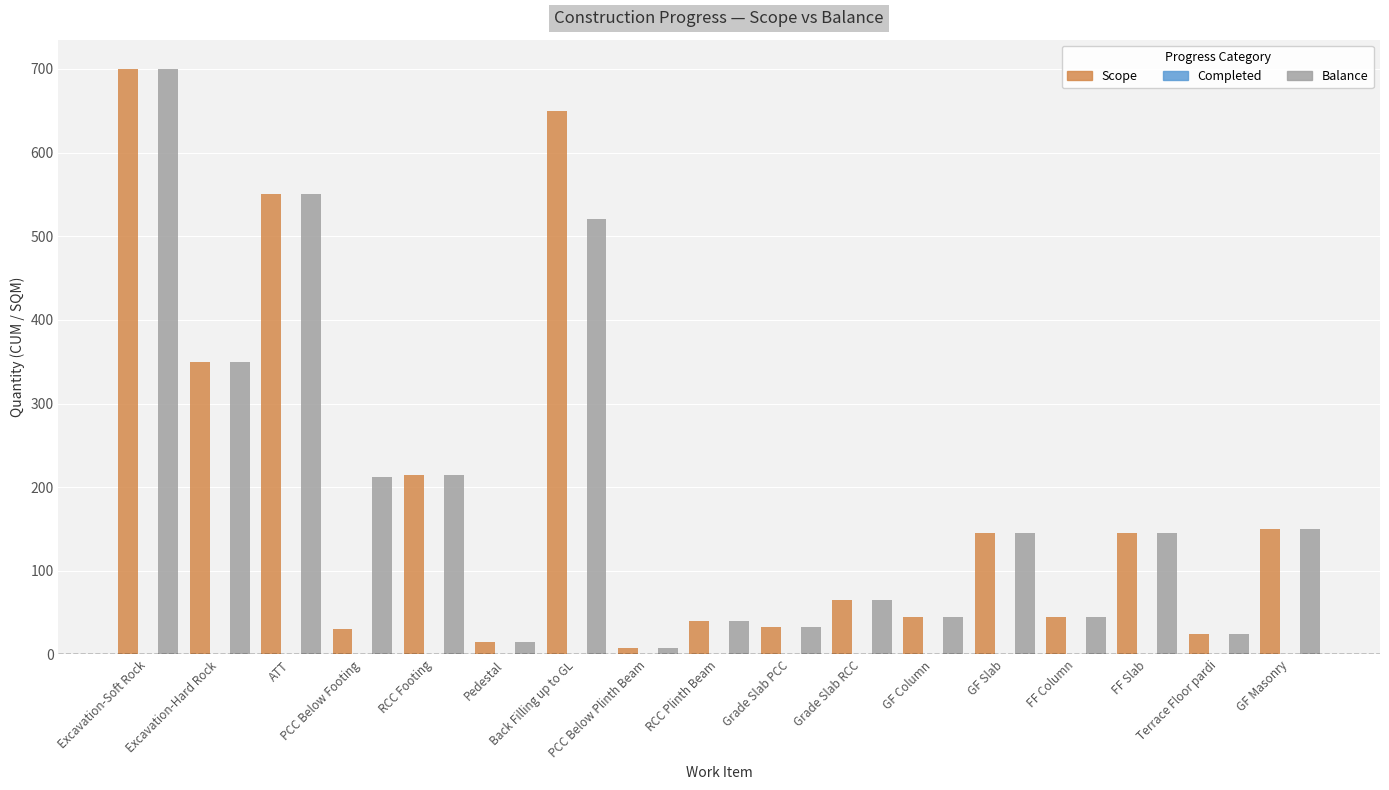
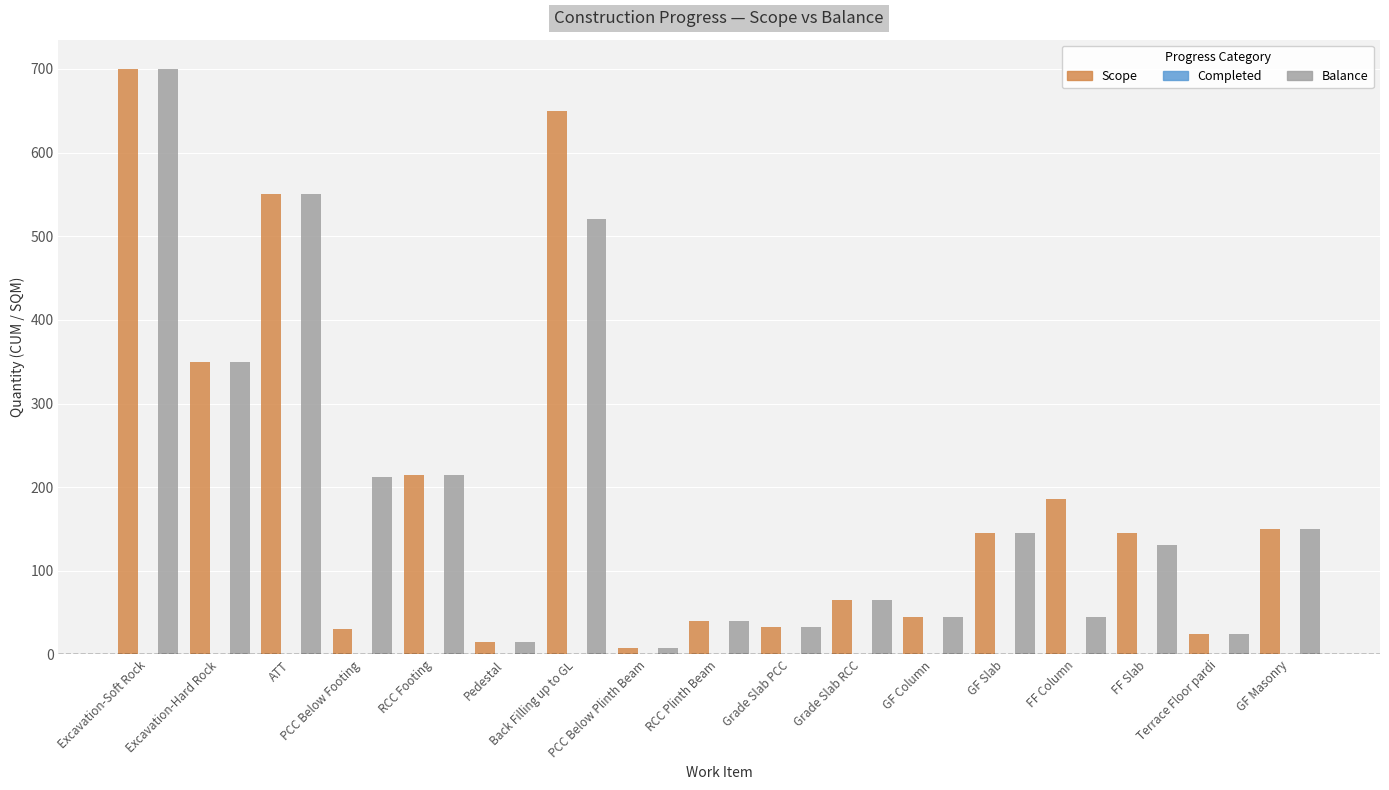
  {
    "Scope": {
      "Excavation-Soft Rock": 700,
      "Excavation-Hard Rock": 350,
      "ATT": 550,
      "PCC Below Footing": 30,
      "RCC Footing": 220,
      "Pedestal": 20,
      "Back Filling up to GL": 650,
      "PCC Below Plinth Beam": 10,
      "RCC Plinth Beam": 40,
      "Grade Slab PCC": 30,
      "Grade Slab RCC": 70,
      "GF Column": 50,
      "GF Slab": 150,
-     "FF Column": 50,
+     "FF Column": 190,
      "FF Slab": 150,
      "Terrace Floor pardi": 30,
      "GF Masonry": 150
    },
    "Completed": {
      "Excavation-Soft Rock": 0,
      "Excavation-Hard Rock": 0,
      "ATT": 0,
      "PCC Below Footing": 0,
      "RCC Footing": 0,
      "Pedestal": 0,
      "Back Filling up to GL": 0,
      "PCC Below Plinth Beam": 0,
      "RCC Plinth Beam": 0,
      "Grade Slab PCC": 0,
      "Grade Slab RCC": 0,
      "GF Column": 0,
      "GF Slab": 0,
      "FF Column": 0,
      "FF Slab": 0,
      "Terrace Floor pardi": 0,
      "GF Masonry": 0
    },
    "Balance": {
      "Excavation-Soft Rock": 700,
      "Excavation-Hard Rock": 350,
      "ATT": 550,
      "PCC Below Footing": 210,
      "RCC Footing": 220,
      "Pedestal": 20,
      "Back Filling up to GL": 520,
      "PCC Below Plinth Beam": 10,
      "RCC Plinth Beam": 40,
      "Grade Slab PCC": 30,
      "Grade Slab RCC": 70,
      "GF Column": 50,
      "GF Slab": 150,
      "FF Column": 50,
-     "FF Slab": 150,
+     "FF Slab": 130,
      "Terrace Floor pardi": 30,
      "GF Masonry": 150
    }
  }
